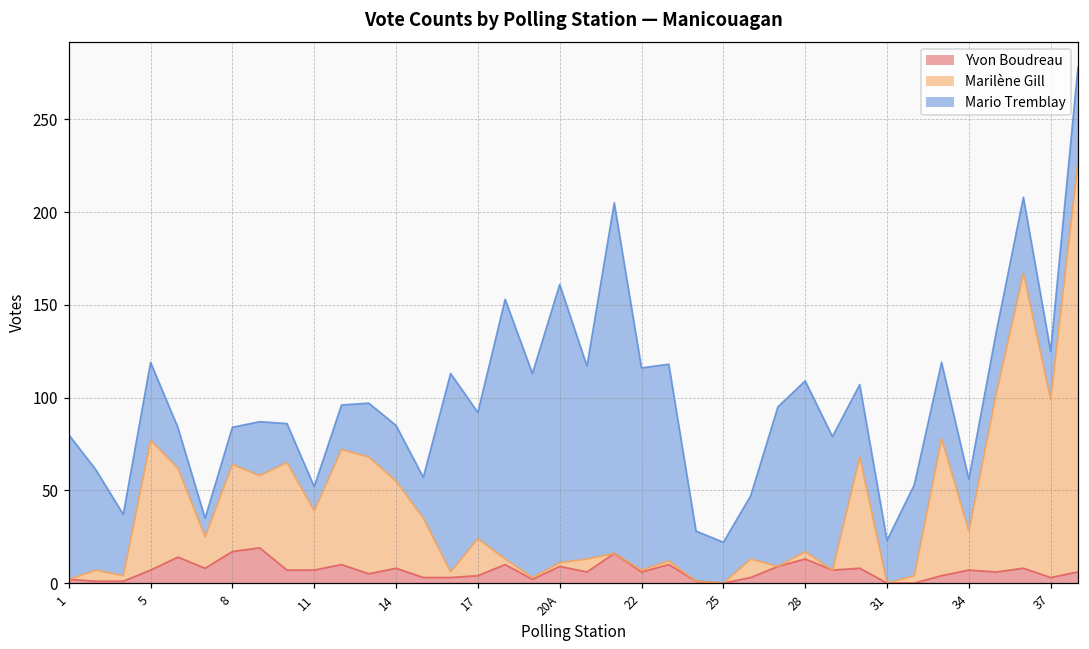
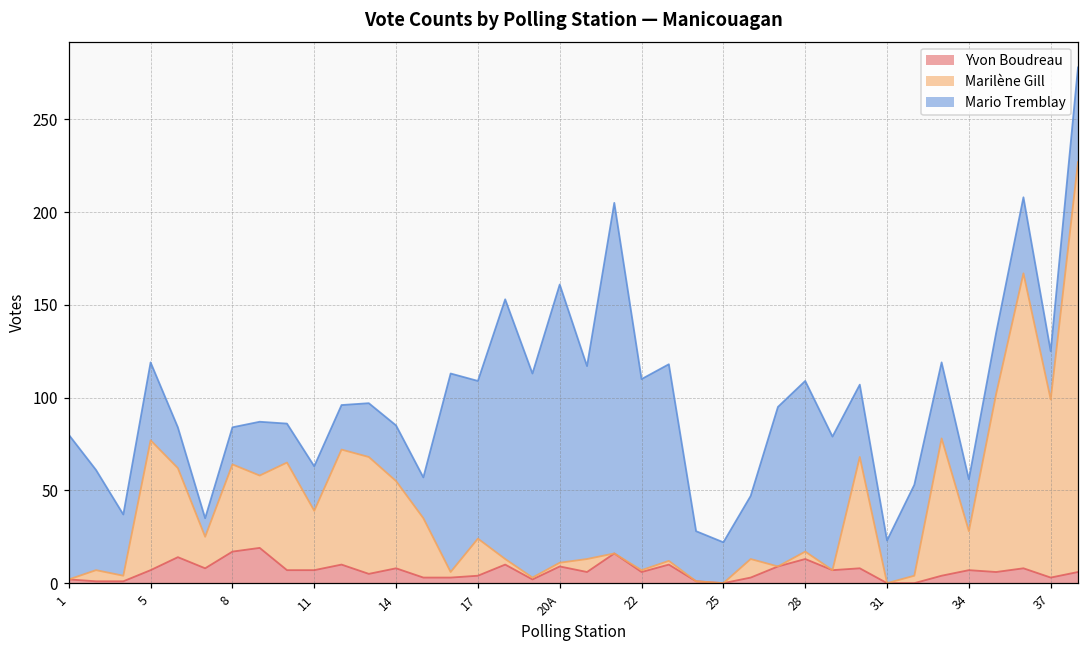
  {
    "Mario Tremblay": {
      "1": 78,
      "5": 42,
      "8": 20,
-     "11": 13,
+     "11": 24,
      "14": 30,
-     "17": 68,
+     "17": 85,
      "20A": 150,
-     "22": 109,
+     "22": 103,
      "25": 22,
      "28": 92,
      "31": 23,
      "34": 28,
      "37": 26
    }
  }
